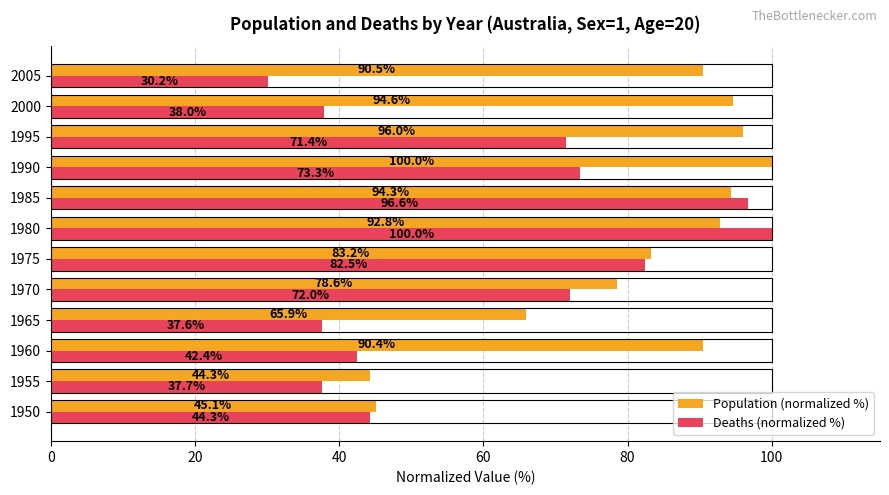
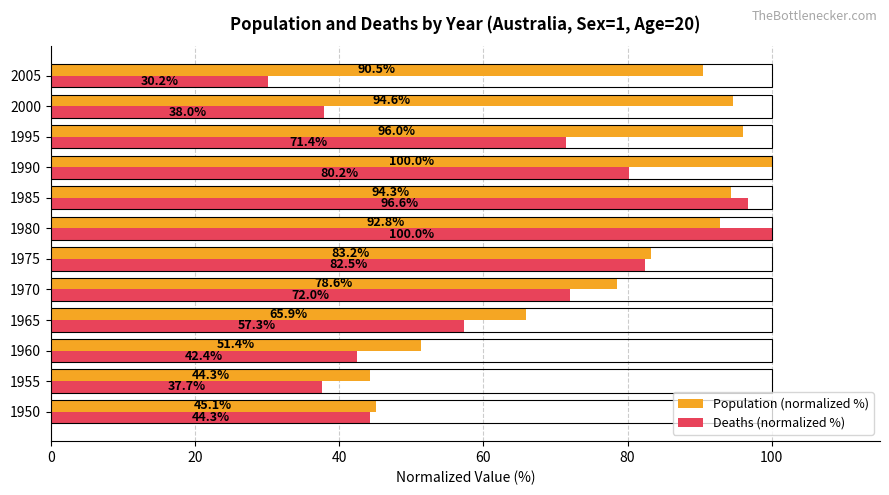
  {
    "Population (normalized %)": {
      "2005": "90.5%",
      "2000": "94.6%",
      "1995": "96.0%",
      "1990": "100.0%",
      "1985": "94.3%",
      "1980": "92.8%",
      "1975": "83.2%",
      "1970": "78.6%",
      "1965": "65.9%",
-     "1960": "90.4%",
+     "1960": "51.4%",
      "1955": "44.3%",
      "1950": "45.1%"
    },
    "Deaths (normalized %)": {
      "2005": "30.2%",
      "2000": "38.0%",
      "1995": "71.4%",
-     "1990": "73.3%",
+     "1990": "80.2%",
      "1985": "96.6%",
      "1980": "100.0%",
      "1975": "82.5%",
      "1970": "72.0%",
-     "1965": "37.6%",
+     "1965": "57.3%",
      "1960": "42.4%",
      "1955": "37.7%",
      "1950": "44.3%"
    }
  }
